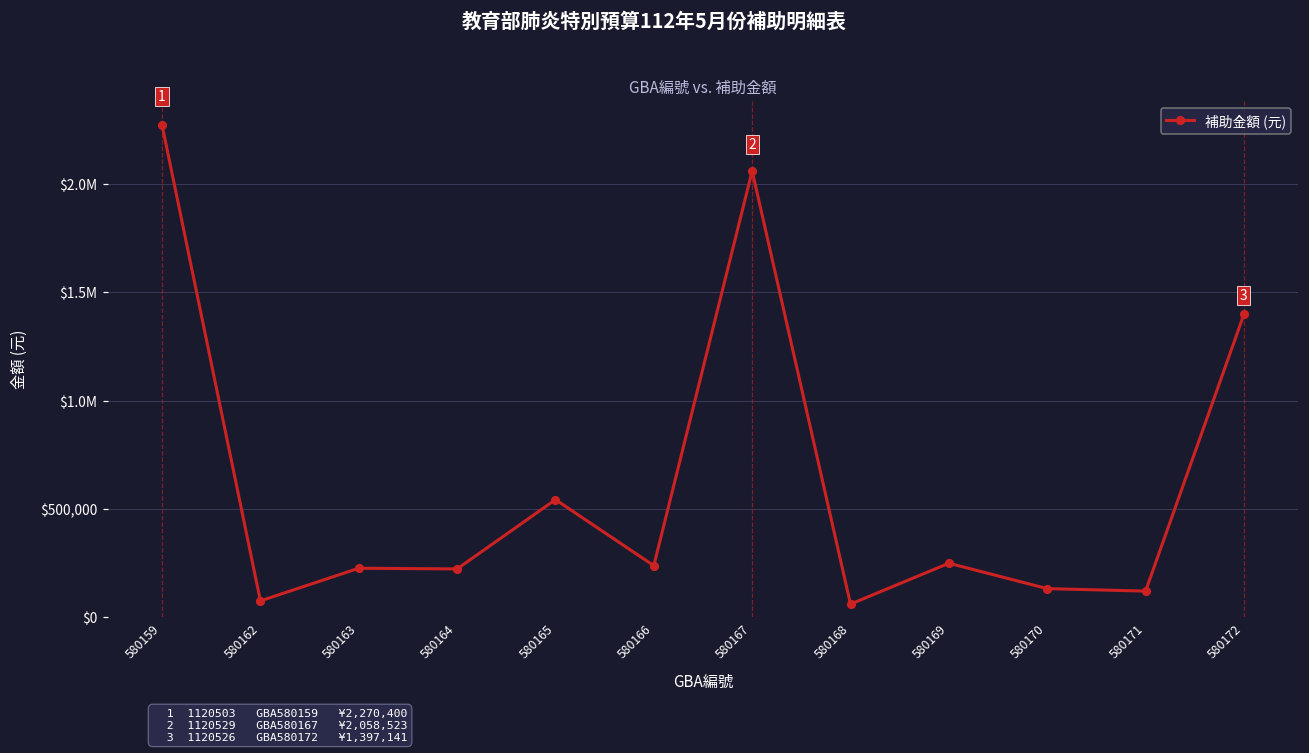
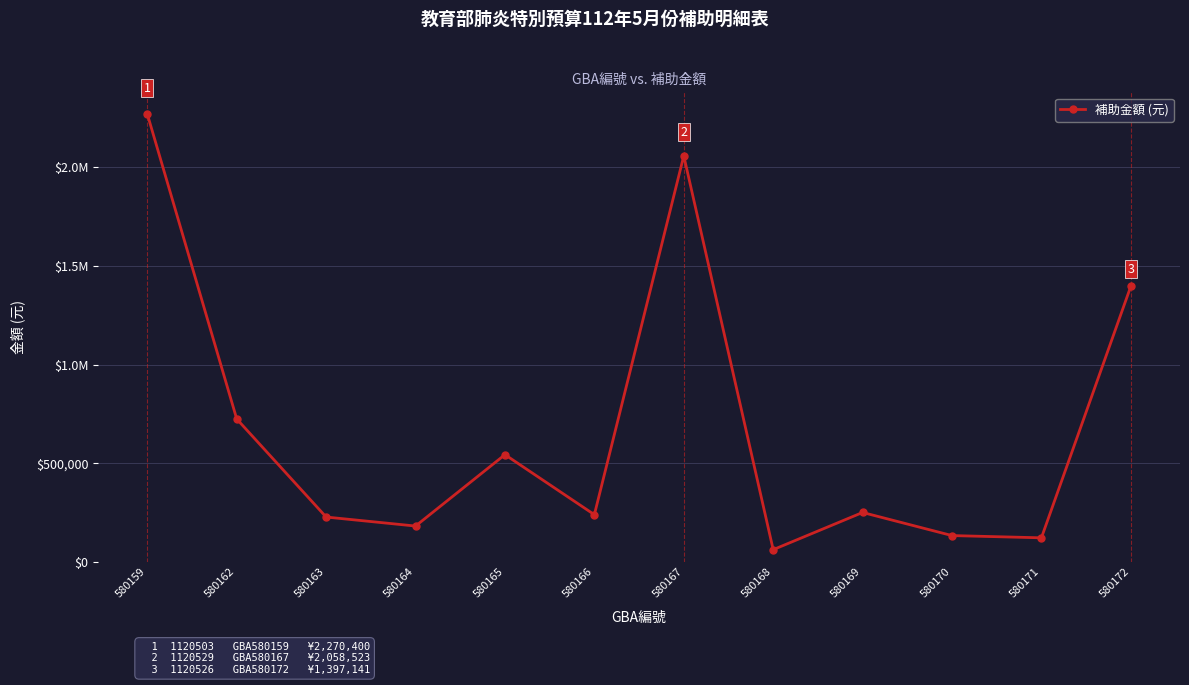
  {
-   "580162": "$80,000",
+   "580162": "$720,000",
    "580163": "$230,000",
-   "580164": "$220,000",
+   "580164": "$180,000",
    "580165": "$540,000",
    "580166": "$240,000",
    "580168": "$60,000",
    "580169": "$250,000",
    "580170": "$130,000",
    "580171": "$120,000"
  }
